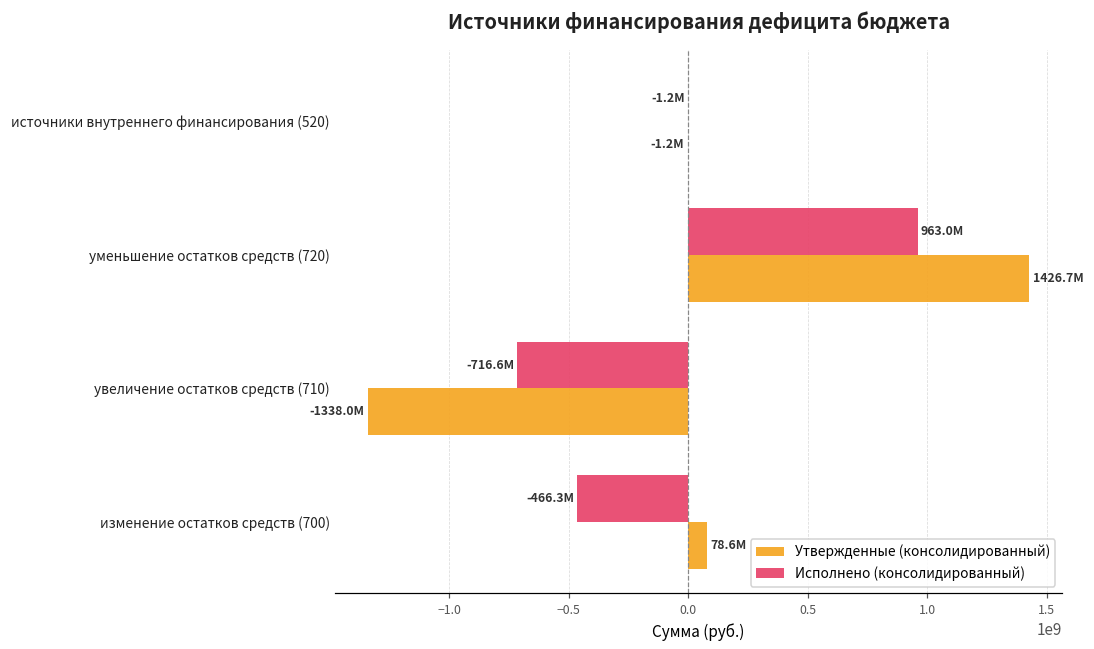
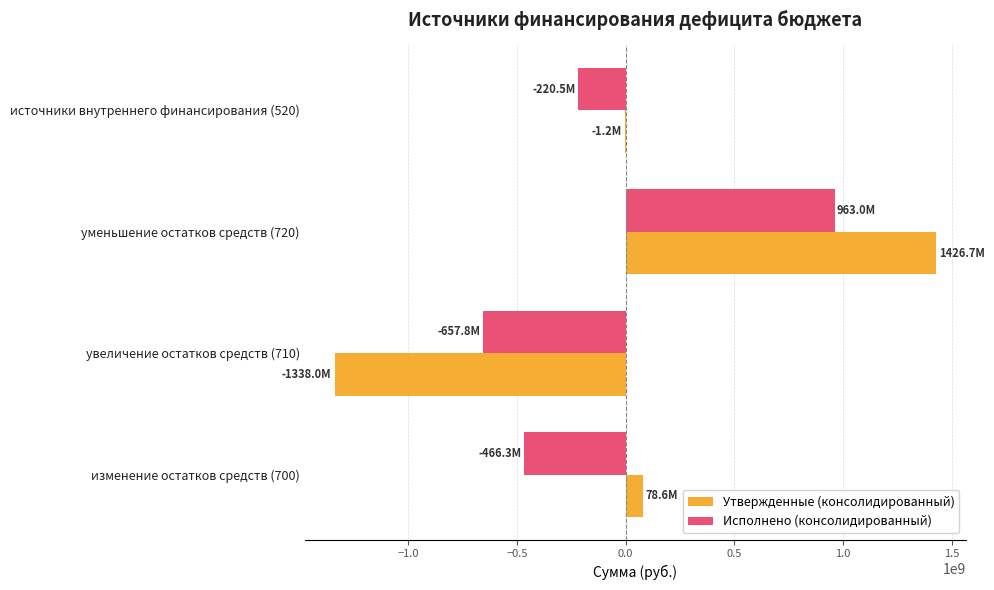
  {
    "Утвержденные (консолидированный)": {
      "источники внутреннего финансирования (520)": "-1.2M",
      "уменьшение остатков средств (720)": "1426.7M",
      "увеличение остатков средств (710)": "-1338.0M",
      "изменение остатков средств (700)": "78.6M"
    },
    "Исполнено (консолидированный)": {
-     "источники внутреннего финансирования (520)": "-1.2M",
+     "источники внутреннего финансирования (520)": "-220.5M",
      "уменьшение остатков средств (720)": "963.0M",
-     "увеличение остатков средств (710)": "-716.6M",
+     "увеличение остатков средств (710)": "-657.8M",
      "изменение остатков средств (700)": "-466.3M"
    }
  }
